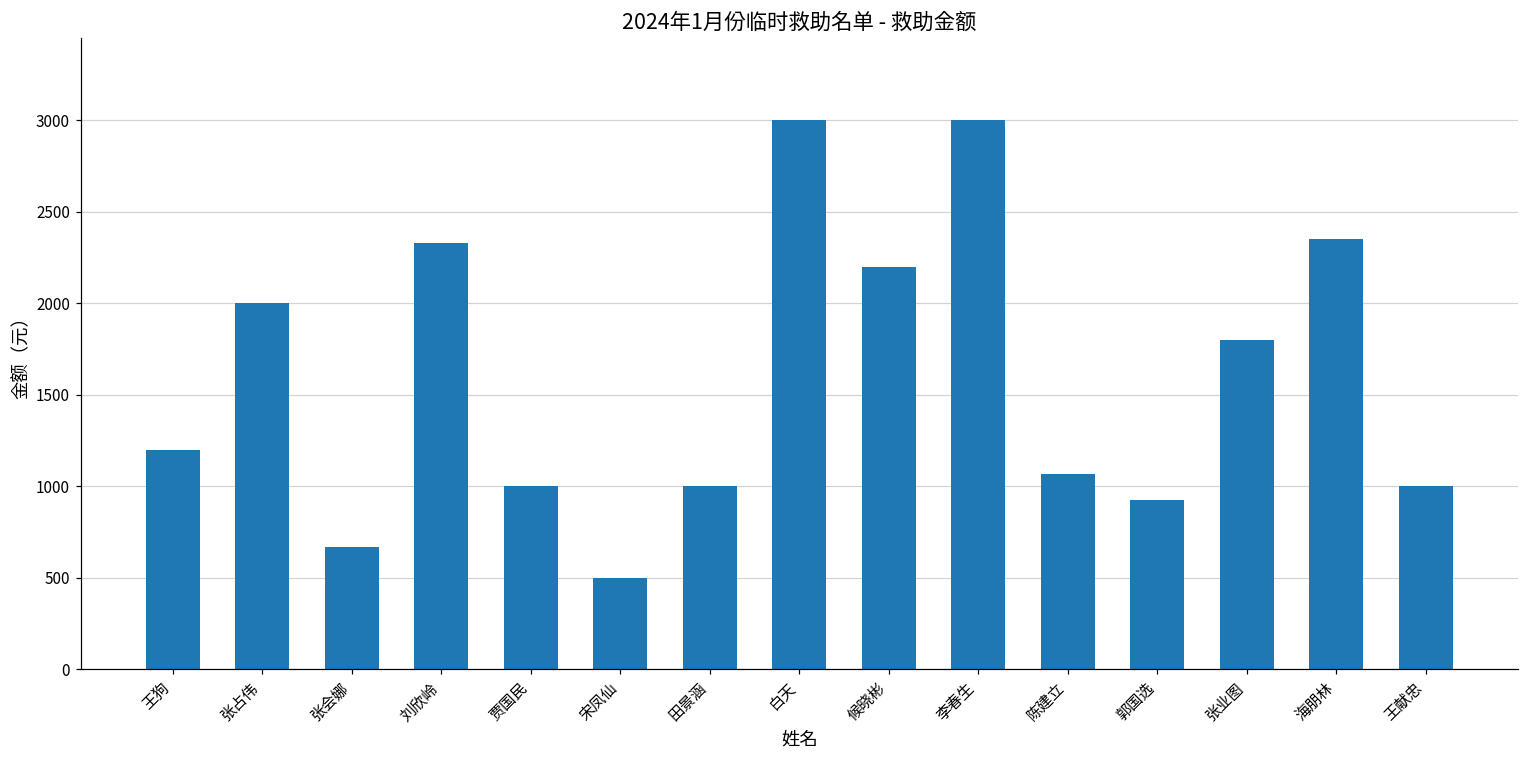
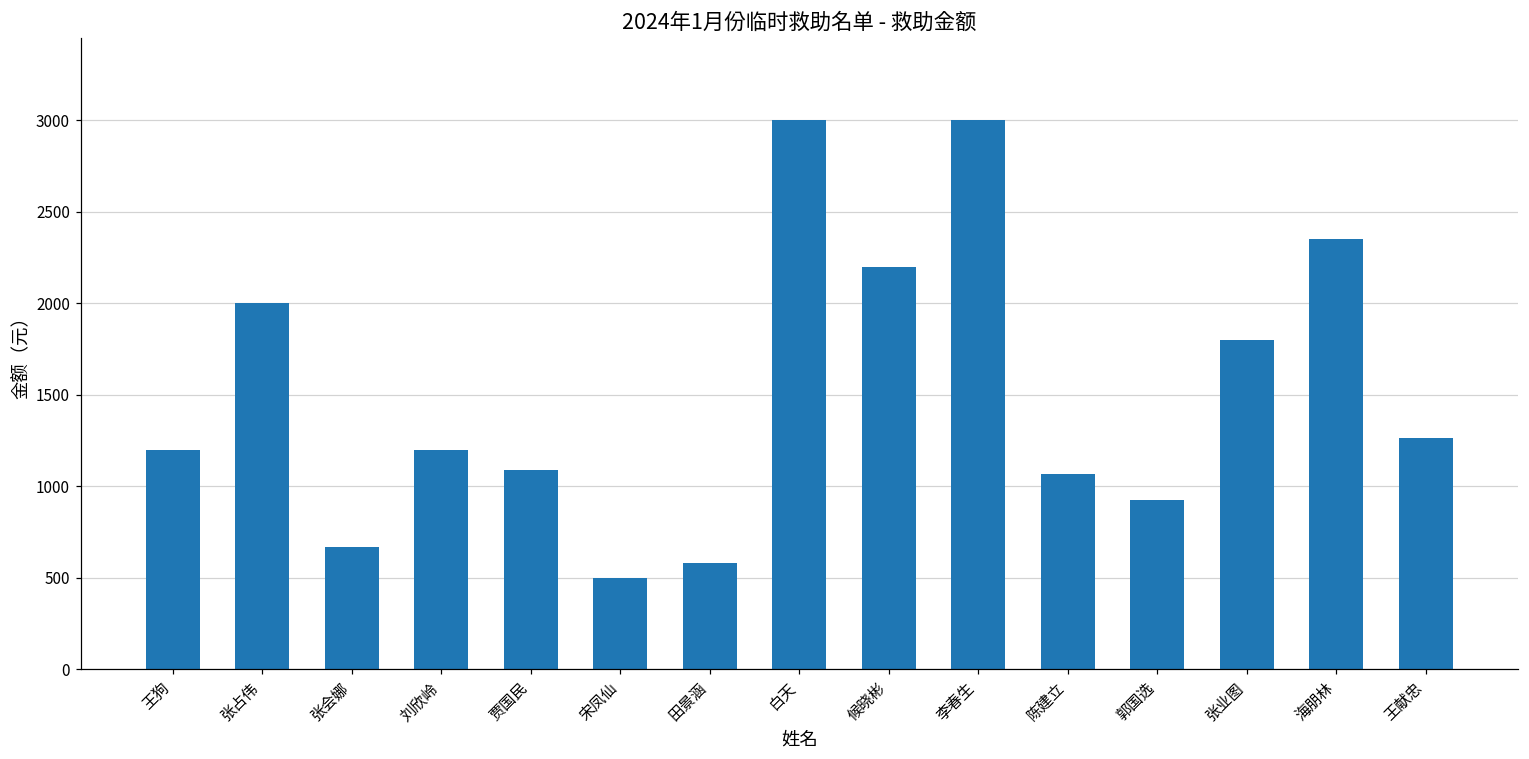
  {
    "王狗": 1200,
    "张占伟": 2000,
    "张会娜": 670,
-   "刘欣岭": 2330,
-   "贾国民": 1000,
+   "刘欣岭": 1200,
+   "贾国民": 1090,
    "宋凤仙": 500,
-   "田景涵": 1000,
+   "田景涵": 580,
    "白天": 3000,
    "候晓彬": 2200,
    "李春生": 3000,
    "陈建立": 1070,
    "郭国选": 930,
    "张业图": 1800,
    "海朋林": 2350,
-   "王献忠": 1000
+   "王献忠": 1260
  }
